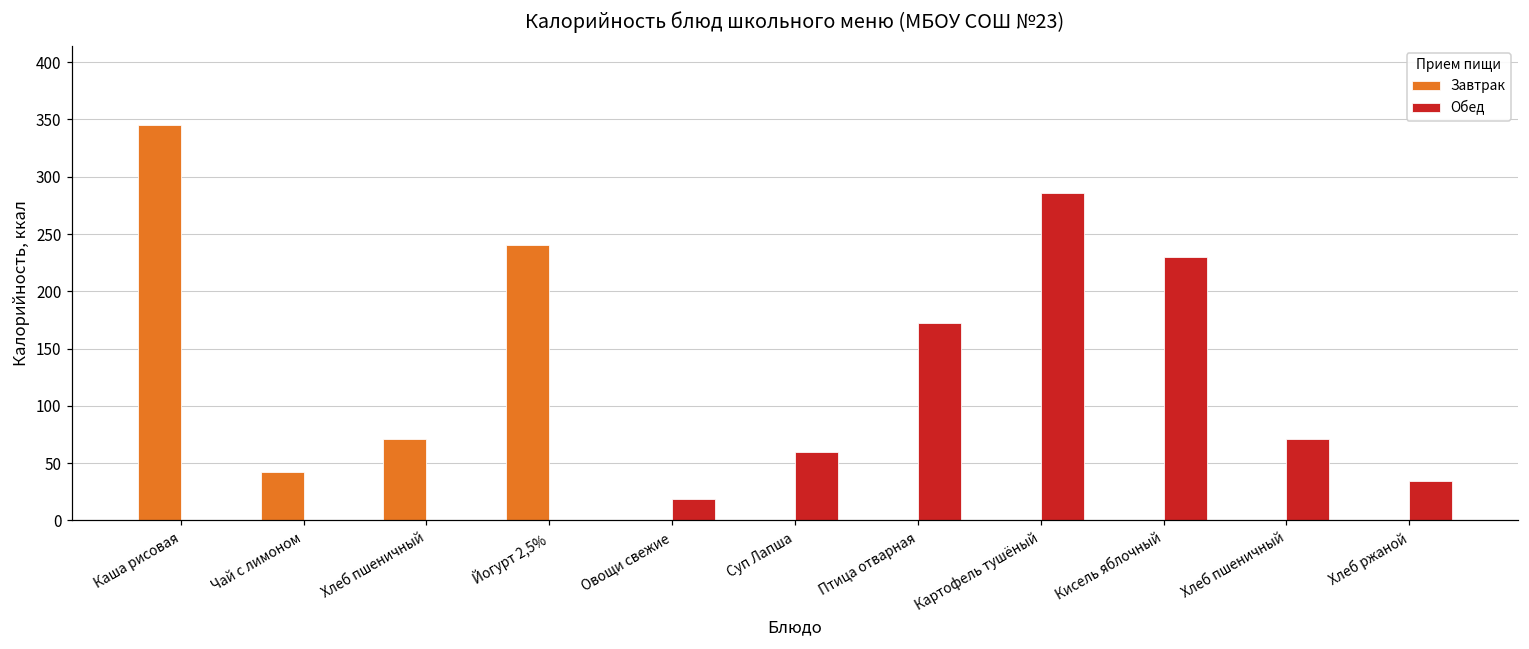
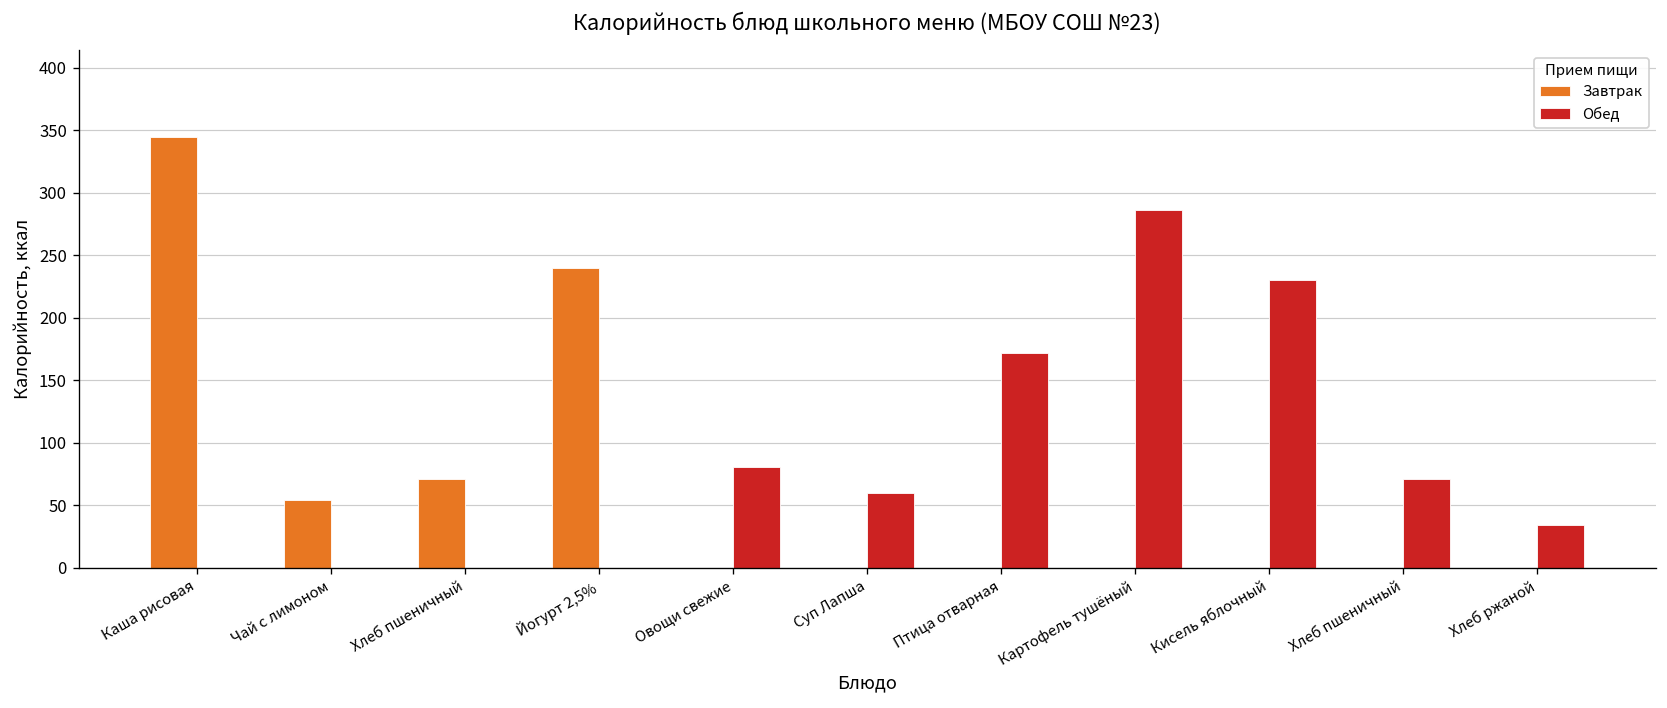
  {
    "Завтрак": {
      "Каша рисовая": 345,
-     "Чай с лимоном": 42,
+     "Чай с лимоном": 54,
      "Йогурт 2,5%": 240,
      "Овощи свежие": 0,
      "Суп Лапша": 0,
      "Птица отварная": 0,
      "Картофель тушёный": 0,
      "Кисель яблочный": 0,
      "Хлеб ржаной": 0
    },
    "Обед": {
      "Каша рисовая": 0,
      "Чай с лимоном": 0,
      "Йогурт 2,5%": 0,
-     "Овощи свежие": 19,
+     "Овощи свежие": 81,
      "Суп Лапша": 60,
      "Птица отварная": 172,
      "Картофель тушёный": 286,
      "Кисель яблочный": 230,
      "Хлеб ржаной": 35
    }
  }
